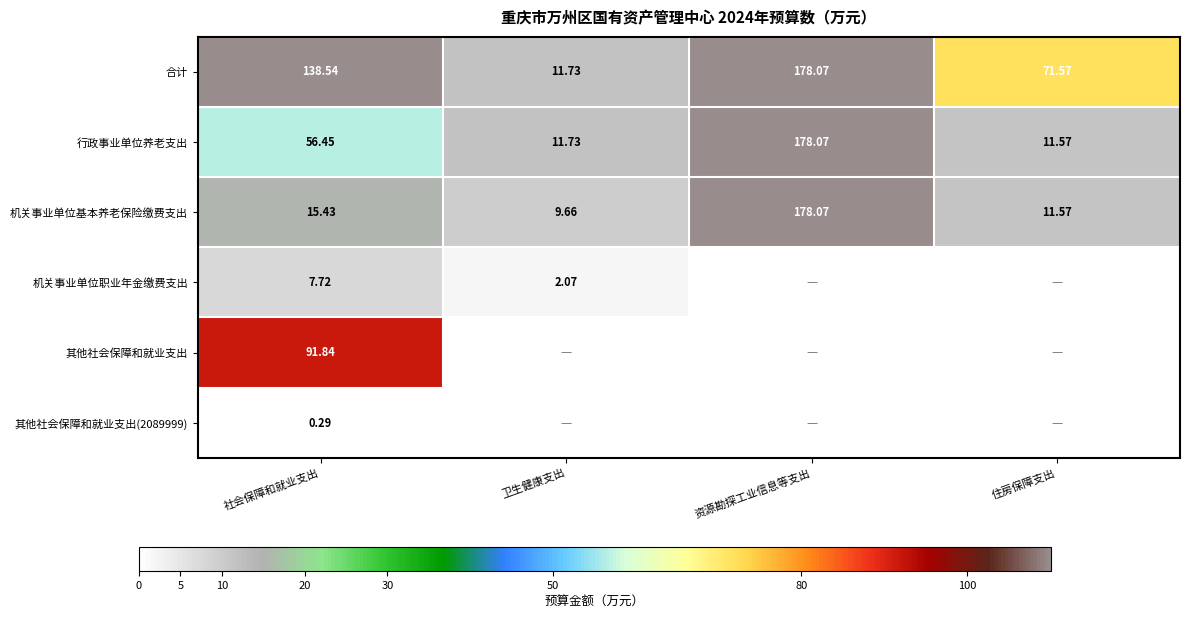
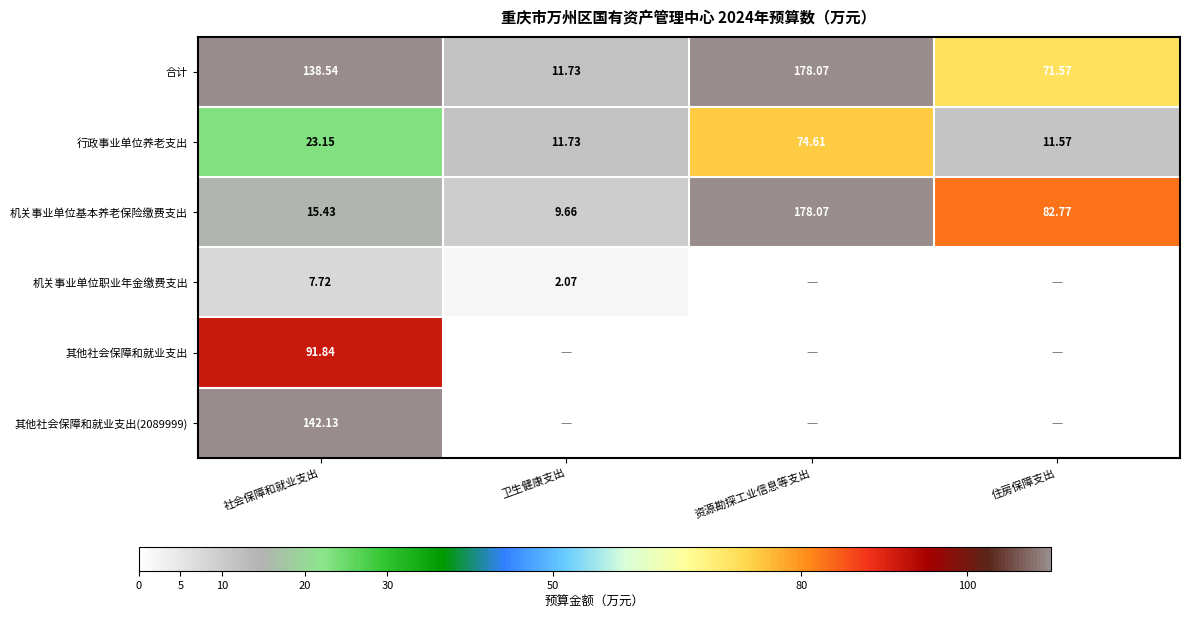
  {
    "合计": {
      "社会保障和就业支出": 138.54,
      "卫生健康支出": 11.73,
      "资源勘探工业信息等支出": 178.07,
      "住房保障支出": 71.57
    },
    "行政事业单位养老支出": {
-     "社会保障和就业支出": 56.45,
+     "社会保障和就业支出": 23.15,
      "卫生健康支出": 11.73,
-     "资源勘探工业信息等支出": 178.07,
+     "资源勘探工业信息等支出": 74.61,
      "住房保障支出": 11.57
    },
    "机关事业单位基本养老保险缴费支出": {
      "社会保障和就业支出": 15.43,
      "卫生健康支出": 9.66,
      "资源勘探工业信息等支出": 178.07,
-     "住房保障支出": 11.57
+     "住房保障支出": 82.77
    },
    "机关事业单位职业年金缴费支出": {
      "社会保障和就业支出": 7.72,
      "卫生健康支出": 2.07
    },
    "其他社会保障和就业支出": {
      "社会保障和就业支出": 91.84
    },
    "其他社会保障和就业支出(2089999)": {
-     "社会保障和就业支出": 0.29
+     "社会保障和就业支出": 142.13
    }
  }
